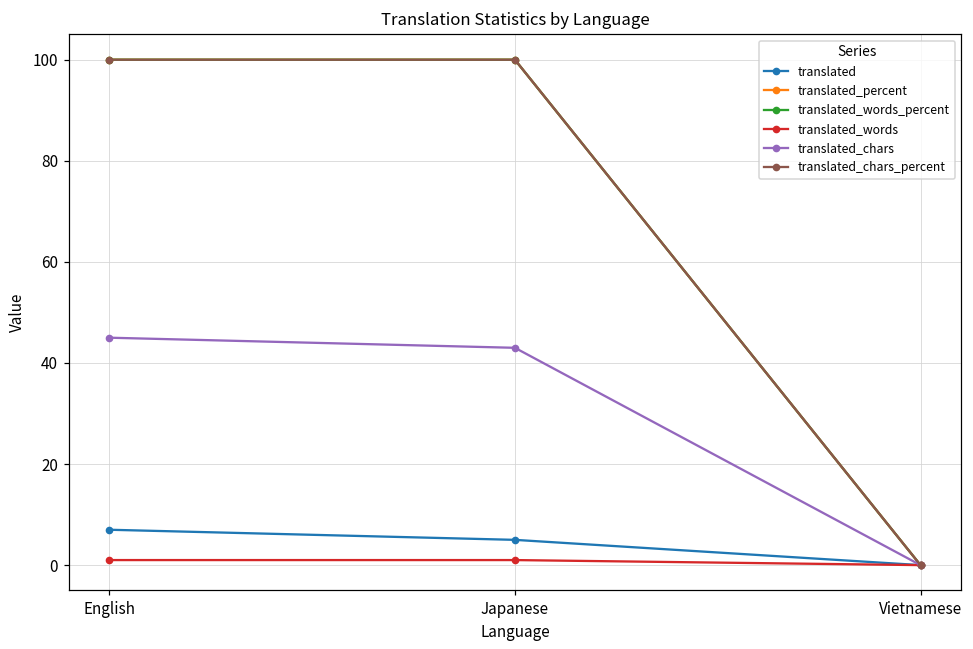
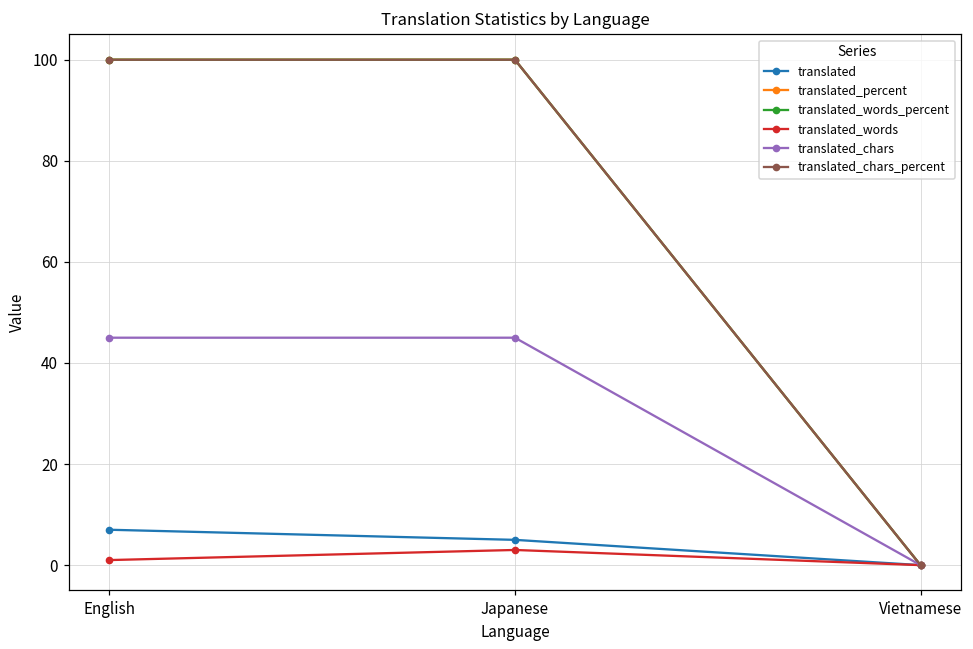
  {
    "translated": {
      "English": 7,
      "Japanese": 5
    },
    "translated_chars_percent": {
      "English": 100,
      "Japanese": 100
    },
    "translated_words": {
      "English": 1,
-     "Japanese": 1
+     "Japanese": 3
    },
    "translated_chars": {
      "English": 45,
-     "Japanese": 43
+     "Japanese": 45
    }
  }
